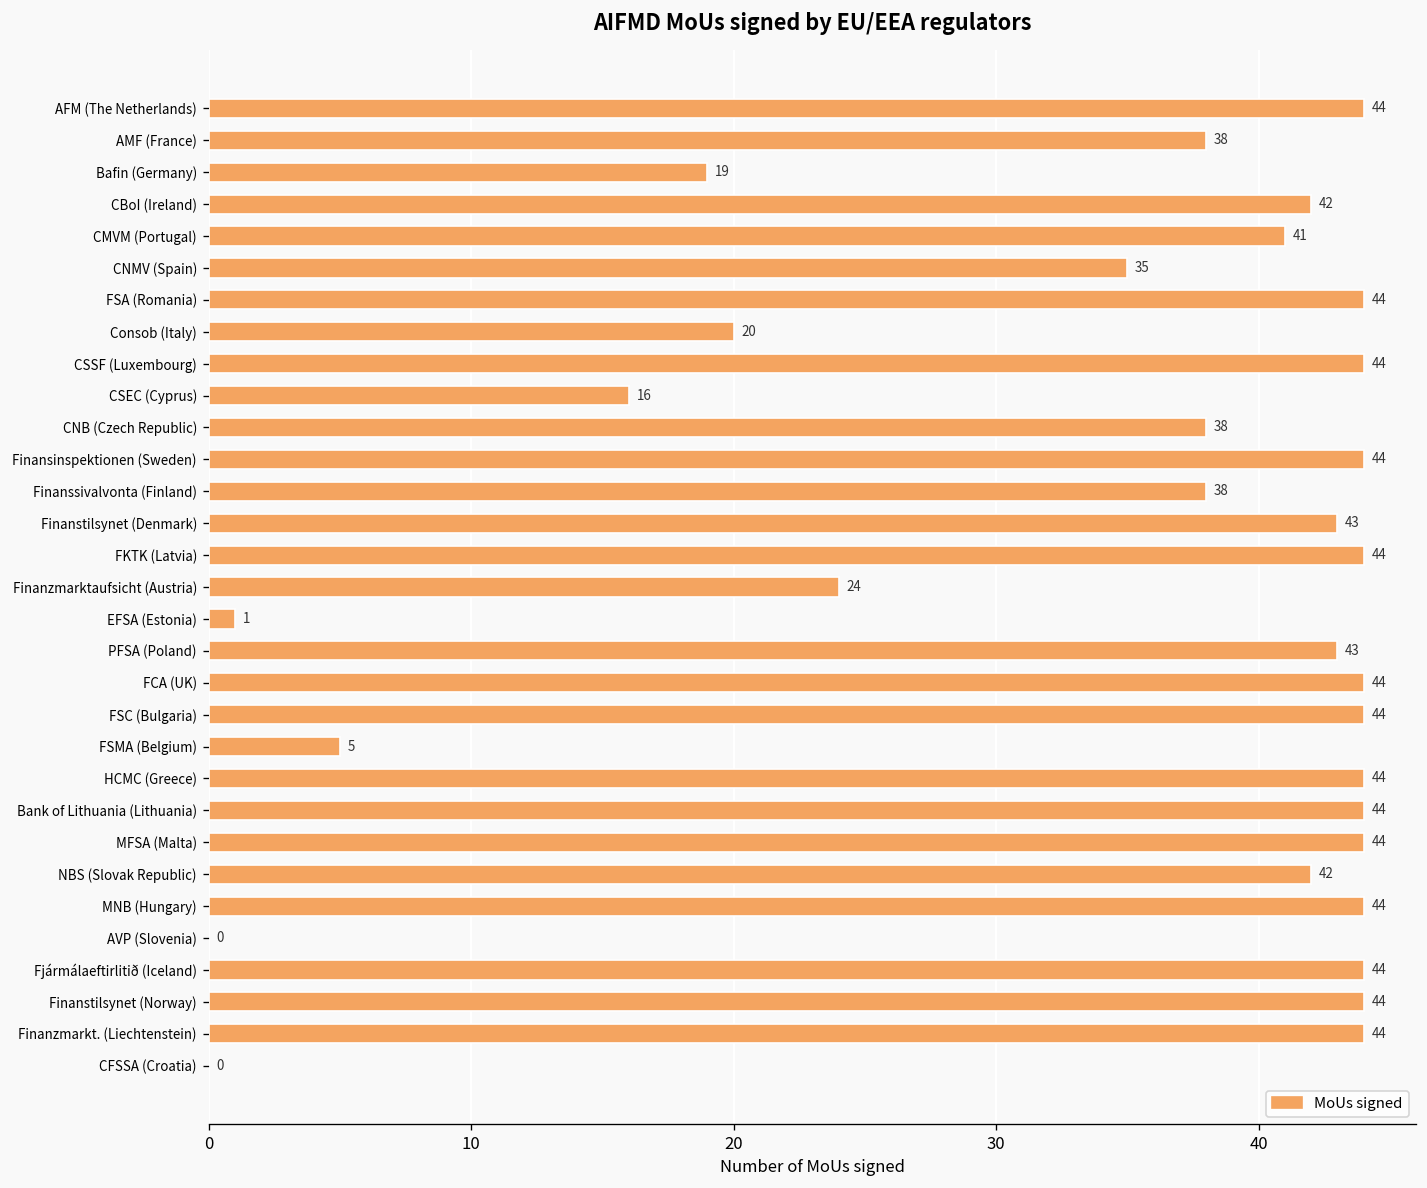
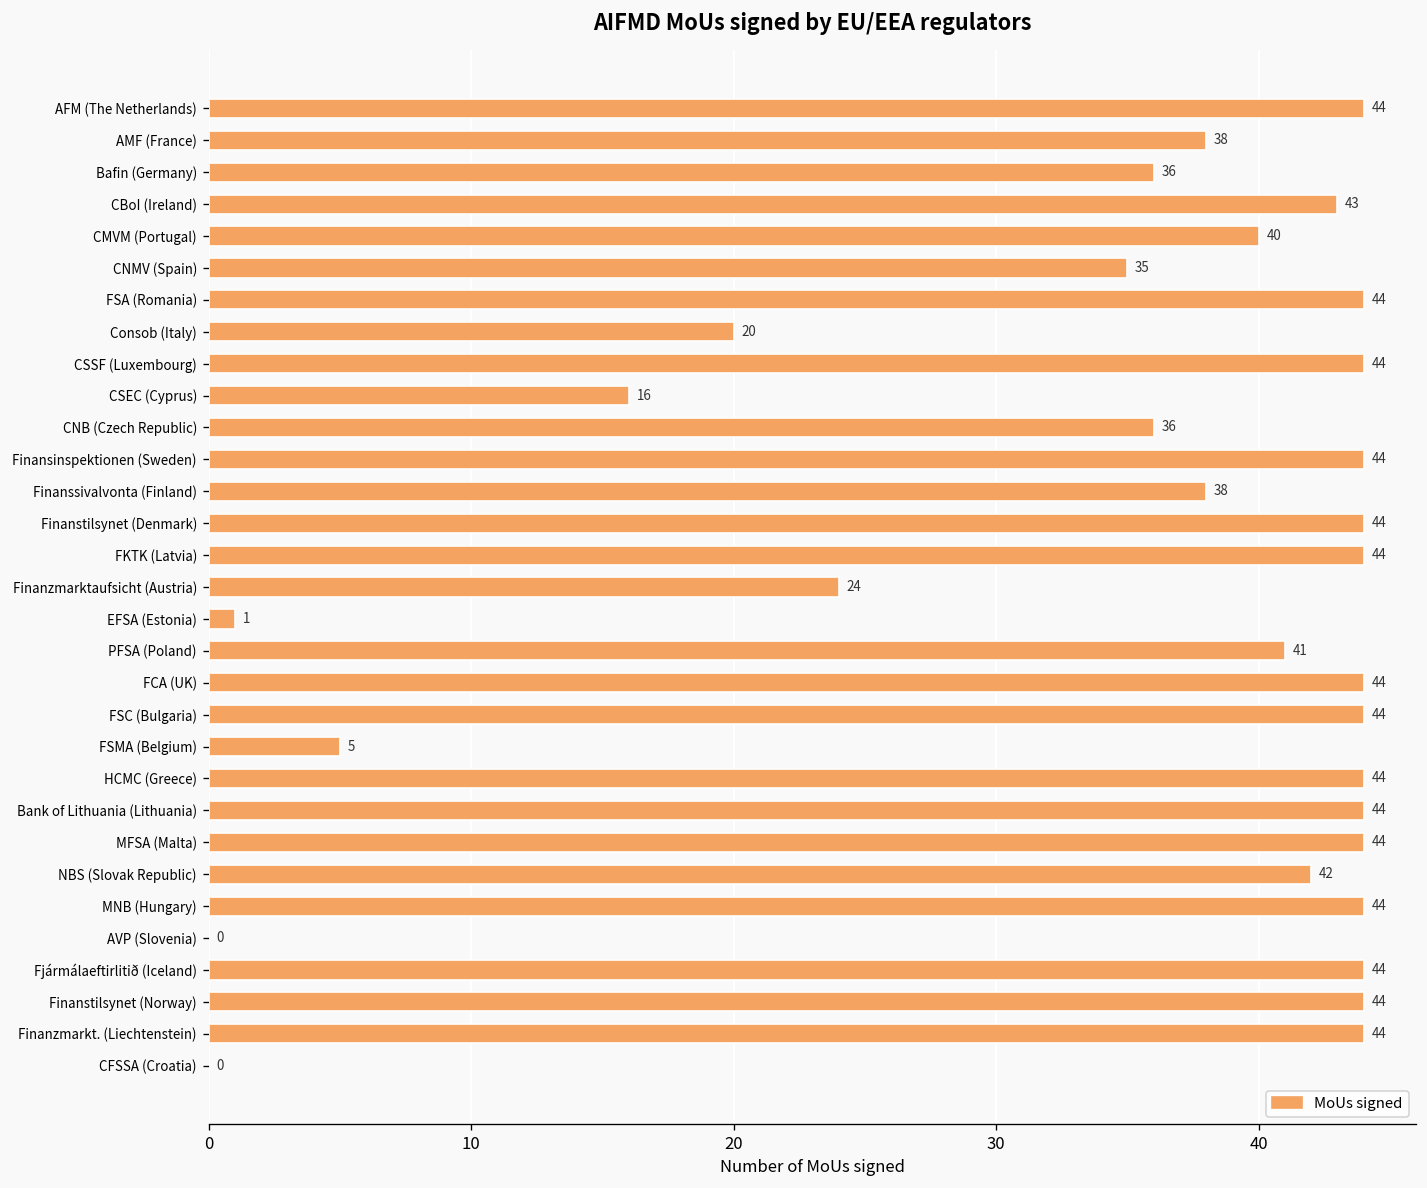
  {
    "AFM (The Netherlands)": 44,
    "AMF (France)": 38,
-   "Bafin (Germany)": 19,
-   "CBoI (Ireland)": 42,
-   "CMVM (Portugal)": 41,
+   "Bafin (Germany)": 36,
+   "CBoI (Ireland)": 43,
+   "CMVM (Portugal)": 40,
    "CNMV (Spain)": 35,
    "FSA (Romania)": 44,
    "Consob (Italy)": 20,
    "CSSF (Luxembourg)": 44,
    "CSEC (Cyprus)": 16,
-   "CNB (Czech Republic)": 38,
+   "CNB (Czech Republic)": 36,
    "Finansinspektionen (Sweden)": 44,
    "Finanssivalvonta (Finland)": 38,
-   "Finanstilsynet (Denmark)": 43,
+   "Finanstilsynet (Denmark)": 44,
    "FKTK (Latvia)": 44,
    "Finanzmarktaufsicht (Austria)": 24,
    "EFSA (Estonia)": 1,
-   "PFSA (Poland)": 43,
+   "PFSA (Poland)": 41,
    "FCA (UK)": 44,
    "FSC (Bulgaria)": 44,
    "FSMA (Belgium)": 5,
    "HCMC (Greece)": 44,
    "Bank of Lithuania (Lithuania)": 44,
    "MFSA (Malta)": 44,
    "NBS (Slovak Republic)": 42,
    "MNB (Hungary)": 44,
    "AVP (Slovenia)": 0,
    "Fjármálaeftirlitið (Iceland)": 44,
    "Finanstilsynet (Norway)": 44,
    "Finanzmarkt. (Liechtenstein)": 44,
    "CFSSA (Croatia)": 0
  }
